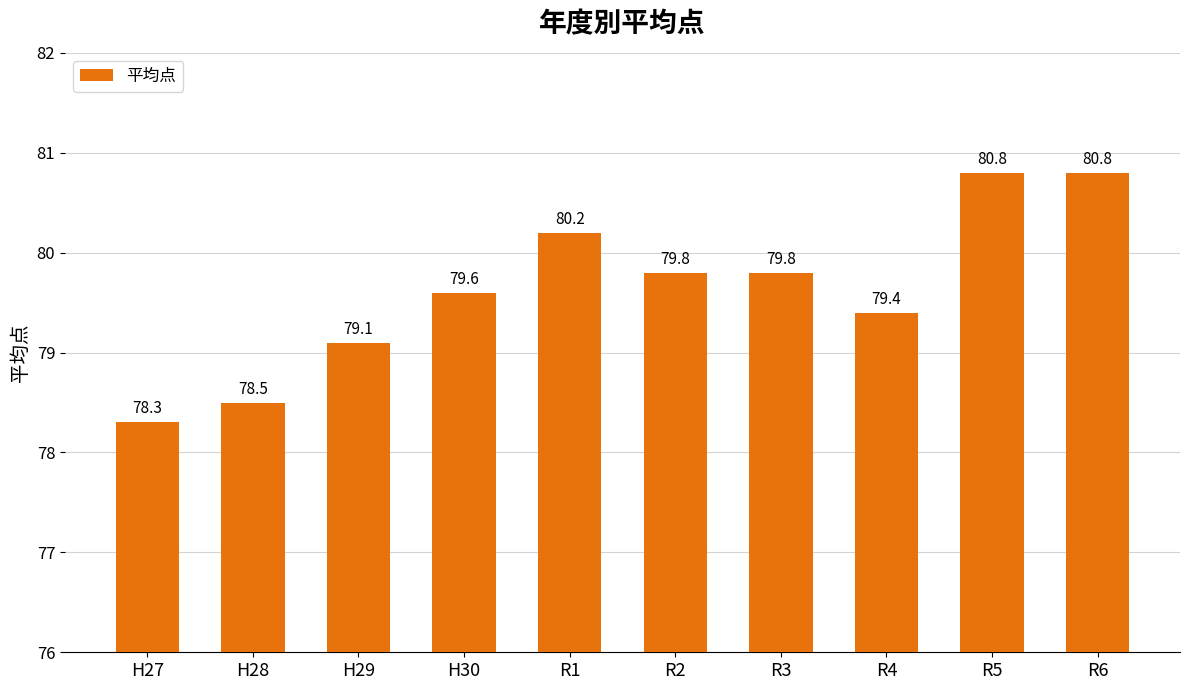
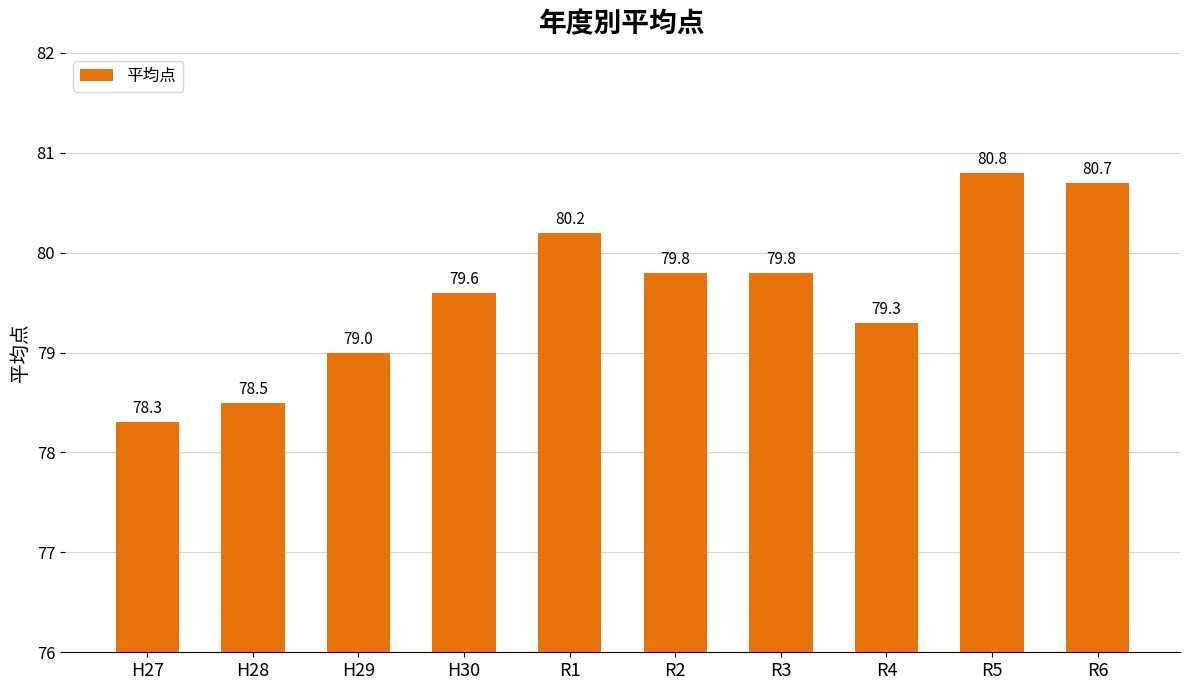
  {
    "H27": 78.3,
    "H28": 78.5,
-   "H29": 79.1,
+   "H29": 79.0,
    "H30": 79.6,
    "R1": 80.2,
    "R2": 79.8,
    "R3": 79.8,
-   "R4": 79.4,
+   "R4": 79.3,
    "R5": 80.8,
-   "R6": 80.8
+   "R6": 80.7
  }
